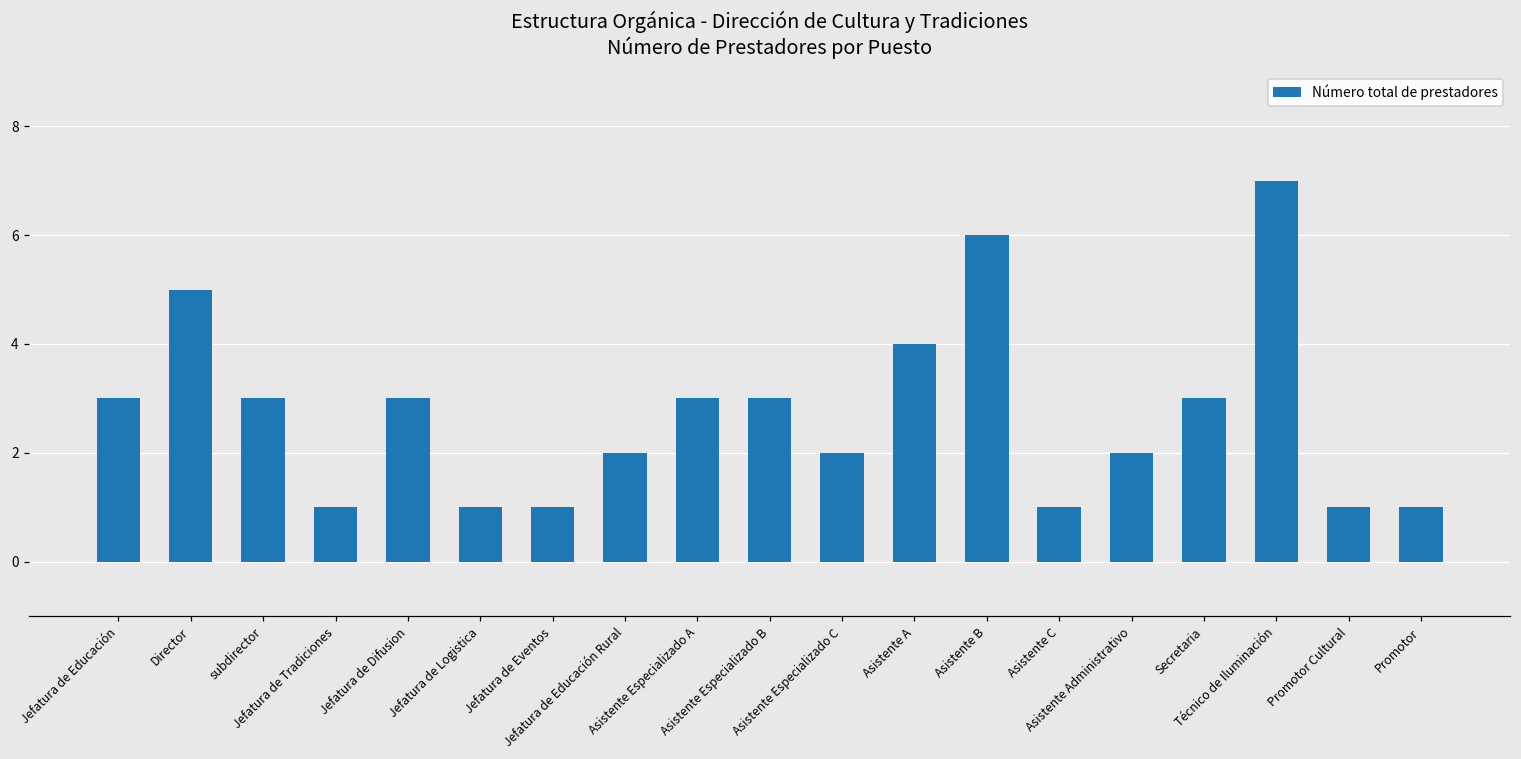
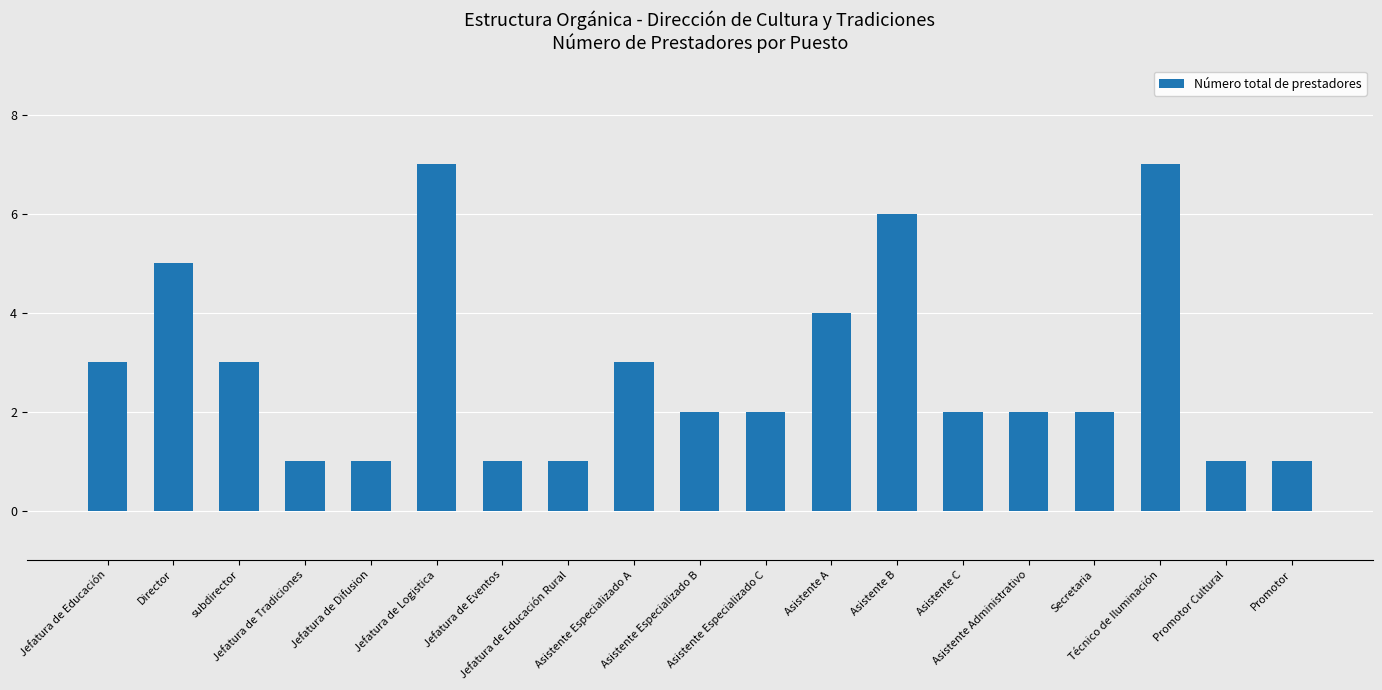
  {
    "Jefatura de Educación": 3,
    "Director": 5,
    "subdirector": 3,
    "Jefatura de Tradiciones": 1,
-   "Jefatura de Difusion": 3,
-   "Jefatura de Logistica": 1,
+   "Jefatura de Difusion": 1,
+   "Jefatura de Logistica": 7,
    "Jefatura de Eventos": 1,
-   "Jefatura de Educación Rural": 2,
+   "Jefatura de Educación Rural": 1,
    "Asistente Especializado A": 3,
-   "Asistente Especializado B": 3,
+   "Asistente Especializado B": 2,
    "Asistente Especializado C": 2,
    "Asistente A": 4,
    "Asistente B": 6,
-   "Asistente C": 1,
+   "Asistente C": 2,
    "Asistente Administrativo": 2,
-   "Secretaria": 3,
+   "Secretaria": 2,
    "Técnico de Iluminación": 7,
    "Promotor Cultural": 1,
    "Promotor": 1
  }
